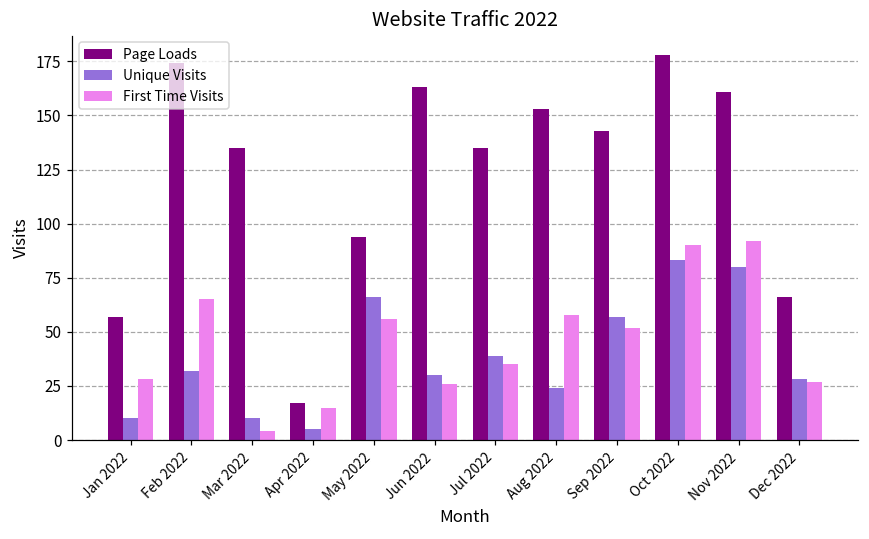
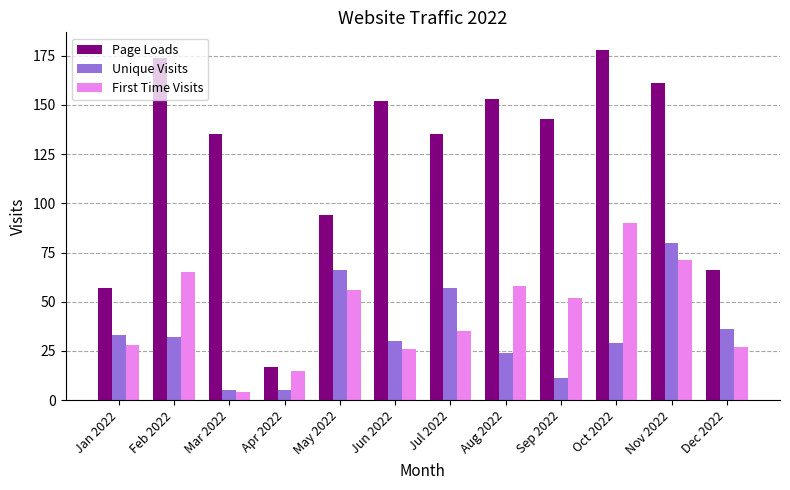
  {
    "Page Loads": {
      "Jan 2022": 57,
      "Mar 2022": 135,
      "Apr 2022": 17,
      "May 2022": 94,
-     "Jun 2022": 163,
+     "Jun 2022": 152,
      "Jul 2022": 135,
      "Aug 2022": 153,
      "Sep 2022": 143,
      "Oct 2022": 178,
      "Nov 2022": 161,
      "Dec 2022": 66
    },
    "Unique Visits": {
-     "Jan 2022": 10,
+     "Jan 2022": 33,
      "Feb 2022": 32,
-     "Mar 2022": 10,
+     "Mar 2022": 5,
      "Apr 2022": 5,
      "May 2022": 66,
      "Jun 2022": 30,
-     "Jul 2022": 39,
+     "Jul 2022": 57,
      "Aug 2022": 24,
-     "Sep 2022": 57,
-     "Oct 2022": 83,
+     "Sep 2022": 11,
+     "Oct 2022": 29,
      "Nov 2022": 80,
-     "Dec 2022": 28
+     "Dec 2022": 36
    },
    "First Time Visits": {
      "Jan 2022": 28,
      "Feb 2022": 65,
      "Mar 2022": 4,
      "Apr 2022": 15,
      "May 2022": 56,
      "Jun 2022": 26,
      "Jul 2022": 35,
      "Aug 2022": 58,
      "Sep 2022": 52,
      "Oct 2022": 90,
-     "Nov 2022": 92,
+     "Nov 2022": 71,
      "Dec 2022": 27
    }
  }
